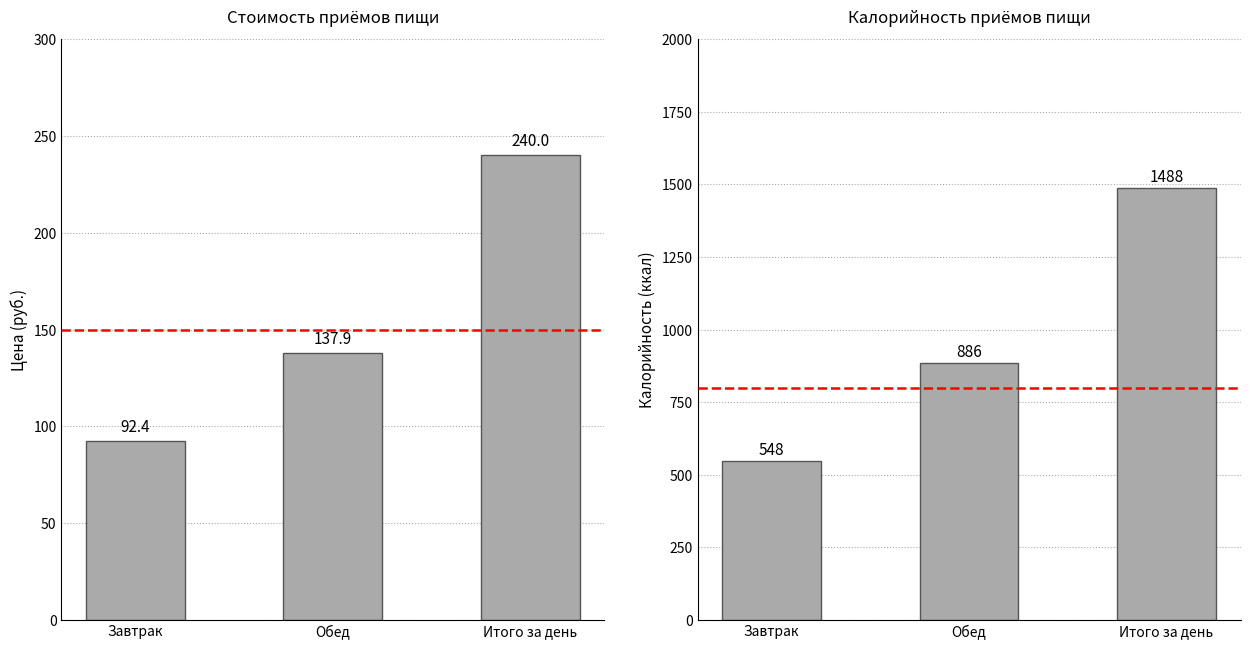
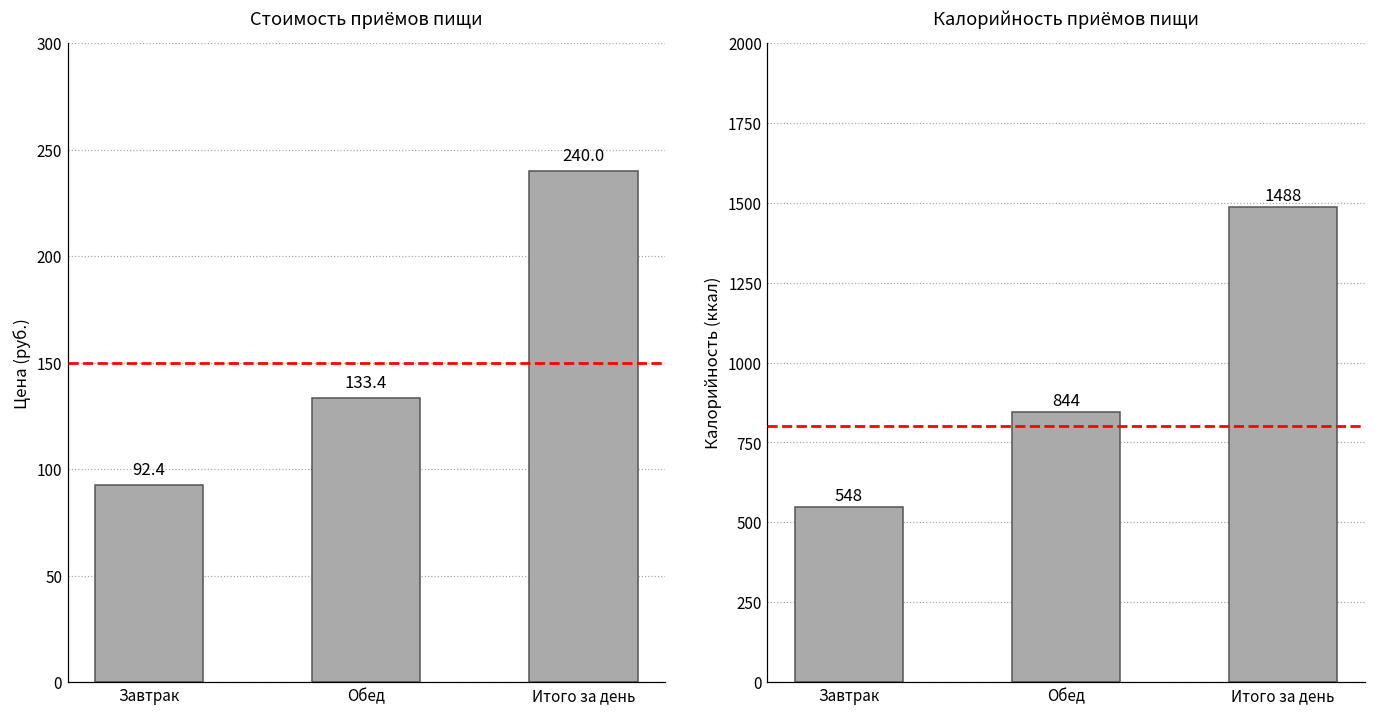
  {
    "Стоимость приёмов пищи": {
      "Завтрак": 92.4,
-     "Обед": 137.9,
+     "Обед": 133.4,
      "Итого за день": 240.0
    },
    "Калорийность приёмов пищи": {
      "Завтрак": 548,
-     "Обед": 886,
+     "Обед": 844,
      "Итого за день": 1488
    }
  }
